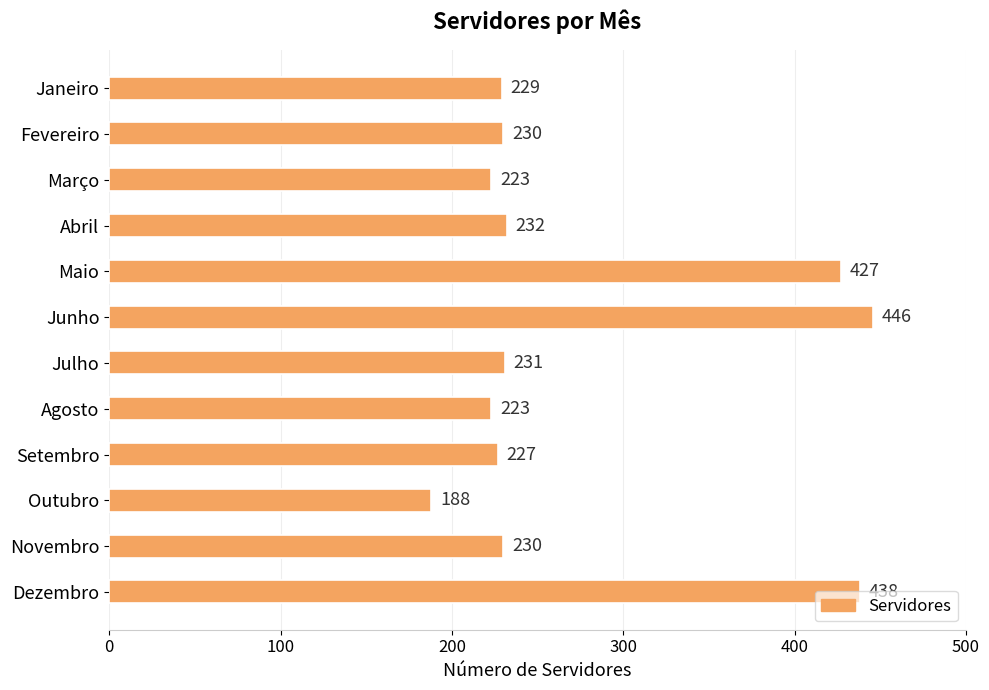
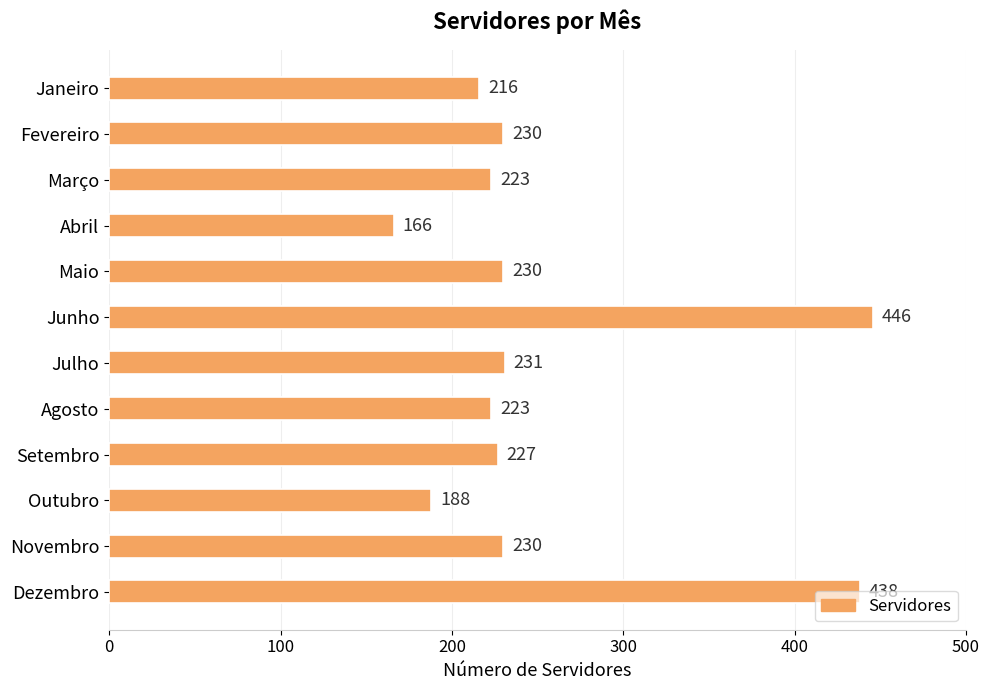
  {
-   "Janeiro": 229,
+   "Janeiro": 216,
    "Fevereiro": 230,
    "Março": 223,
-   "Abril": 232,
-   "Maio": 427,
+   "Abril": 166,
+   "Maio": 230,
    "Junho": 446,
    "Julho": 231,
    "Agosto": 223,
    "Setembro": 227,
    "Outubro": 188,
    "Novembro": 230
  }
